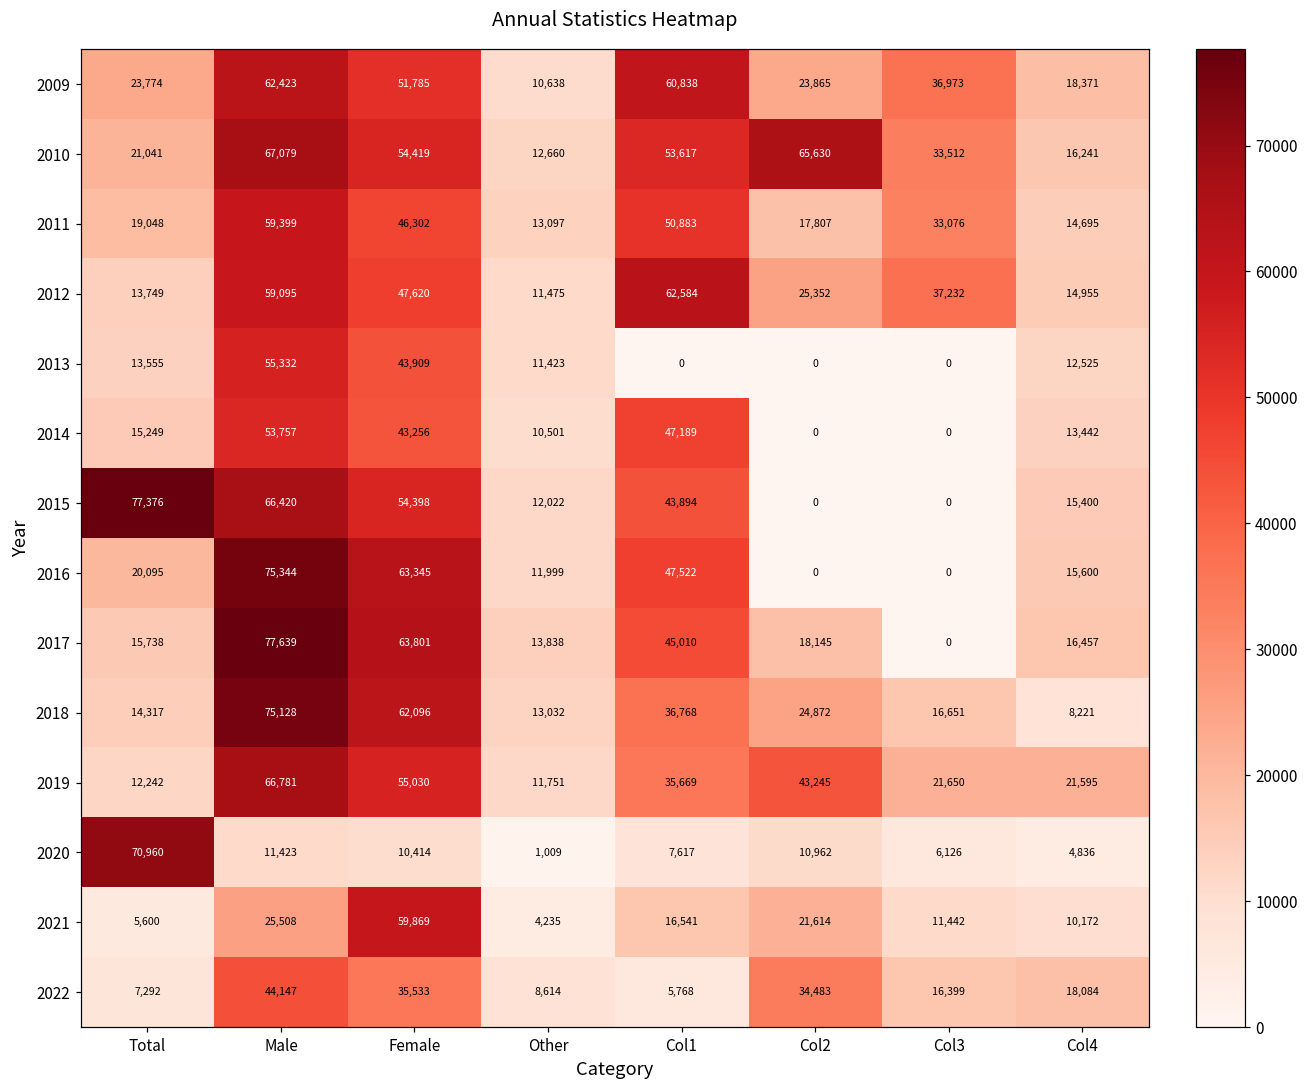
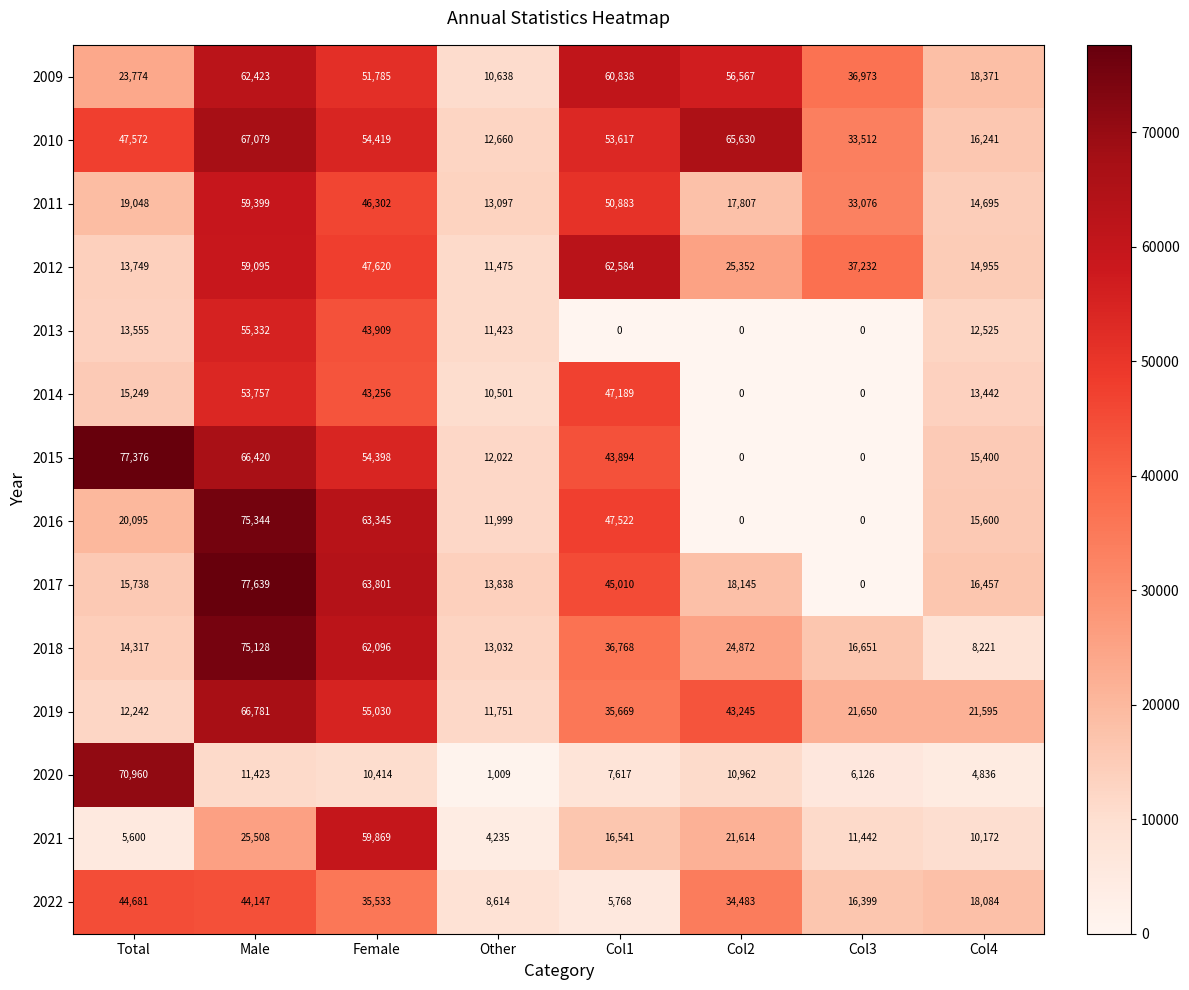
  {
    "2009": {
      "Total": "23,774",
      "Male": "62,423",
      "Female": "51,785",
      "Other": "10,638",
      "Col1": "60,838",
-     "Col2": "23,865",
+     "Col2": "56,567",
      "Col3": "36,973",
      "Col4": "18,371"
    },
    "2010": {
-     "Total": "21,041",
+     "Total": "47,572",
      "Male": "67,079",
      "Female": "54,419",
      "Other": "12,660",
      "Col1": "53,617",
      "Col2": "65,630",
      "Col3": "33,512",
      "Col4": "16,241"
    },
    "2011": {
      "Total": "19,048",
      "Male": "59,399",
      "Female": "46,302",
      "Other": "13,097",
      "Col1": "50,883",
      "Col2": "17,807",
      "Col3": "33,076",
      "Col4": "14,695"
    },
    "2012": {
      "Total": "13,749",
      "Male": "59,095",
      "Female": "47,620",
      "Other": "11,475",
      "Col1": "62,584",
      "Col2": "25,352",
      "Col3": "37,232",
      "Col4": "14,955"
    },
    "2013": {
      "Total": "13,555",
      "Male": "55,332",
      "Female": "43,909",
      "Other": "11,423",
      "Col1": "0",
      "Col2": "0",
      "Col3": "0",
      "Col4": "12,525"
    },
    "2014": {
      "Total": "15,249",
      "Male": "53,757",
      "Female": "43,256",
      "Other": "10,501",
      "Col1": "47,189",
      "Col2": "0",
      "Col3": "0",
      "Col4": "13,442"
    },
    "2015": {
      "Total": "77,376",
      "Male": "66,420",
      "Female": "54,398",
      "Other": "12,022",
      "Col1": "43,894",
      "Col2": "0",
      "Col3": "0",
      "Col4": "15,400"
    },
    "2016": {
      "Total": "20,095",
      "Male": "75,344",
      "Female": "63,345",
      "Other": "11,999",
      "Col1": "47,522",
      "Col2": "0",
      "Col3": "0",
      "Col4": "15,600"
    },
    "2017": {
      "Total": "15,738",
      "Male": "77,639",
      "Female": "63,801",
      "Other": "13,838",
      "Col1": "45,010",
      "Col2": "18,145",
      "Col3": "0",
      "Col4": "16,457"
    },
    "2018": {
      "Total": "14,317",
      "Male": "75,128",
      "Female": "62,096",
      "Other": "13,032",
      "Col1": "36,768",
      "Col2": "24,872",
      "Col3": "16,651",
      "Col4": "8,221"
    },
    "2019": {
      "Total": "12,242",
      "Male": "66,781",
      "Female": "55,030",
      "Other": "11,751",
      "Col1": "35,669",
      "Col2": "43,245",
      "Col3": "21,650",
      "Col4": "21,595"
    },
    "2020": {
      "Total": "70,960",
      "Male": "11,423",
      "Female": "10,414",
      "Other": "1,009",
      "Col1": "7,617",
      "Col2": "10,962",
      "Col3": "6,126",
      "Col4": "4,836"
    },
    "2021": {
      "Total": "5,600",
      "Male": "25,508",
      "Female": "59,869",
      "Other": "4,235",
      "Col1": "16,541",
      "Col2": "21,614",
      "Col3": "11,442",
      "Col4": "10,172"
    },
    "2022": {
-     "Total": "7,292",
+     "Total": "44,681",
      "Male": "44,147",
      "Female": "35,533",
      "Other": "8,614",
      "Col1": "5,768",
      "Col2": "34,483",
      "Col3": "16,399",
      "Col4": "18,084"
    }
  }
